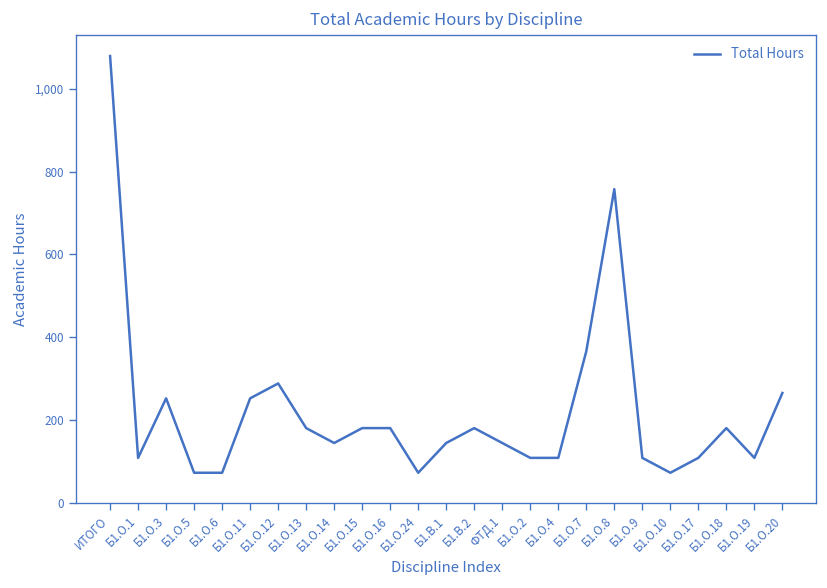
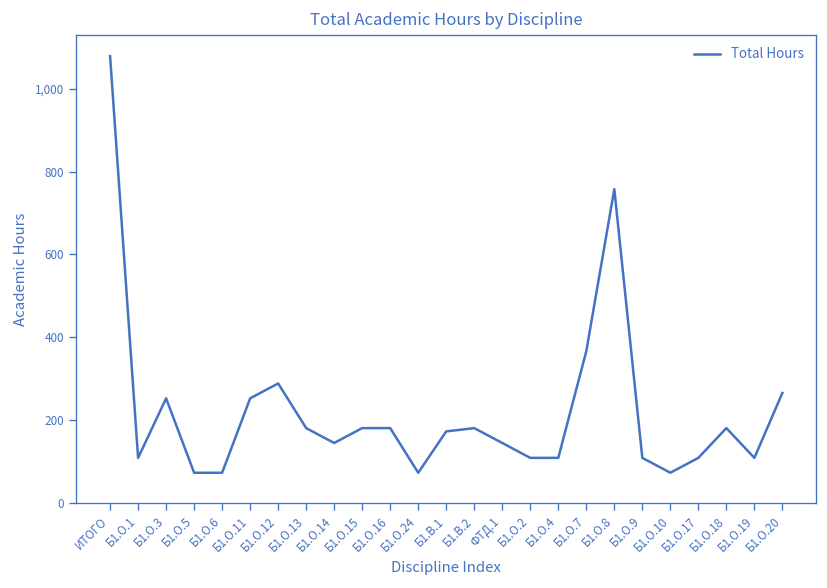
  {
    "ИТОГО": "1,080",
    "Б1.О.1": "110",
    "Б1.О.3": "250",
    "Б1.О.5": "70",
    "Б1.О.6": "70",
    "Б1.О.11": "250",
    "Б1.О.12": "290",
    "Б1.О.13": "180",
    "Б1.О.14": "140",
    "Б1.О.15": "180",
    "Б1.О.16": "180",
    "Б1.О.24": "70",
-   "Б1.В.1": "140",
+   "Б1.В.1": "170",
    "Б1.В.2": "180",
    "ФТД.1": "140",
    "Б1.О.2": "110",
    "Б1.О.4": "110",
    "Б1.О.7": "370",
    "Б1.О.8": "760",
    "Б1.О.9": "110",
    "Б1.О.10": "70",
    "Б1.О.17": "110",
    "Б1.О.18": "180",
    "Б1.О.19": "110",
    "Б1.О.20": "270"
  }
